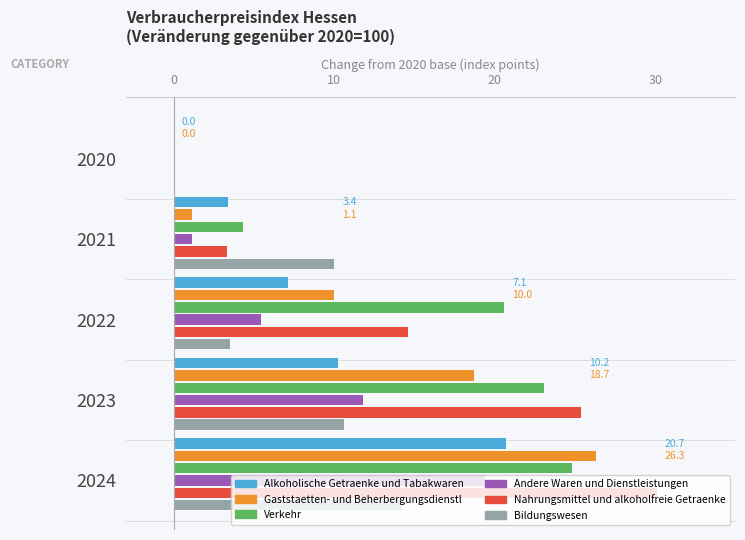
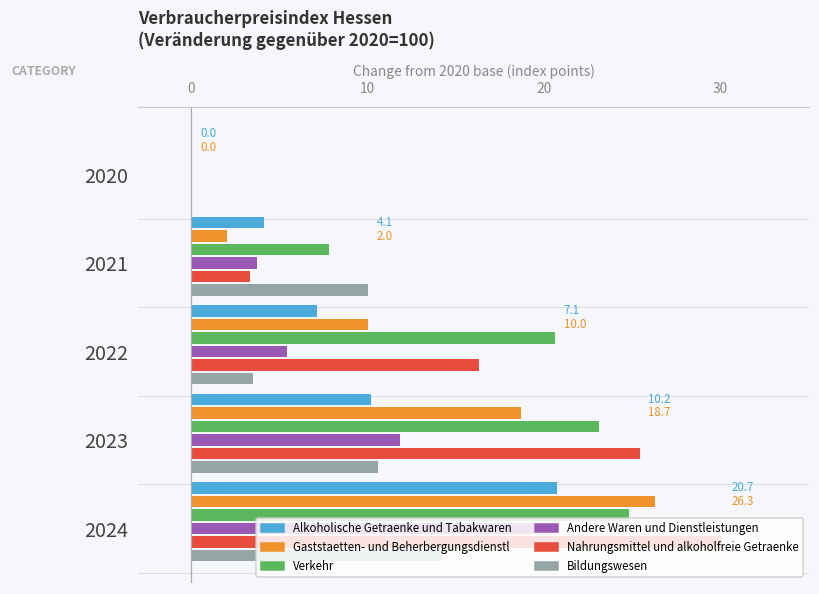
  {
    "Alkoholische Getraenke und Tabakwaren": {
      "2020": 0.0,
-     "2021": 3.4
+     "2021": 4.1
    },
    "Gaststaetten- und Beherbergungsdienstl": {
      "2020": 0.0,
-     "2021": 1.1
+     "2021": 2.0
    },
    "Verkehr": {
-     "2021": 4.3,
+     "2021": 7.8,
      "2023": 23.1,
      "2024": 24.8
    },
    "Andere Waren und Dienstleistungen": {
-     "2021": 1.1,
+     "2021": 3.7,
      "2022": 5.4,
      "2023": 11.8
    },
    "Nahrungsmittel und alkoholfreie Getraenke": {
      "2021": 3.3,
-     "2022": 14.6,
+     "2022": 16.3,
      "2023": 25.4
    },
    "Bildungswesen": {
      "2020": 0.0,
      "2021": 10.0,
      "2022": 3.5,
      "2023": 10.6
    }
  }
